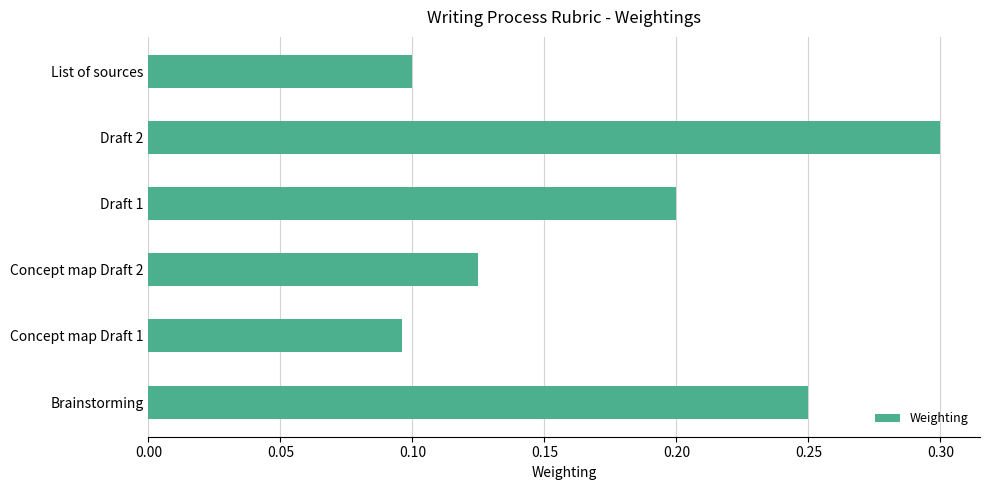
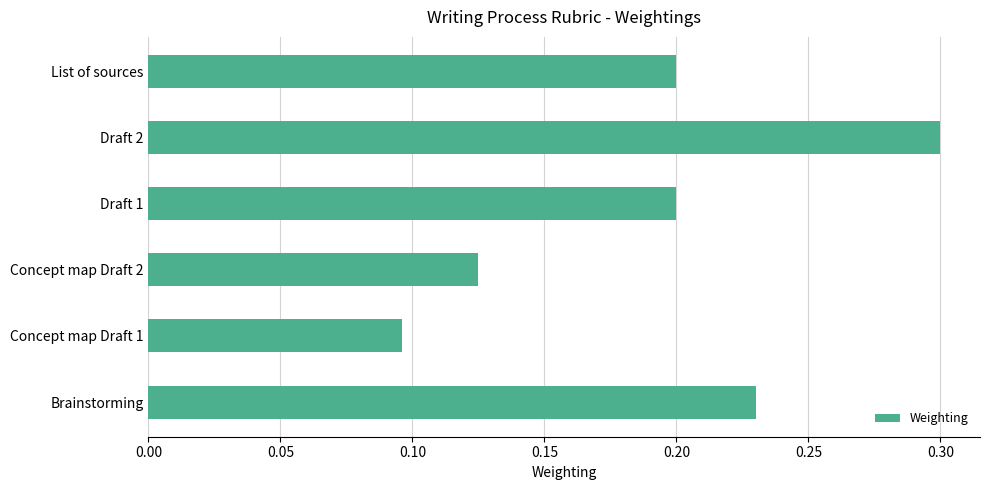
  {
-   "List of sources": 0.1,
+   "List of sources": 0.2,
    "Draft 2": 0.30,
    "Draft 1": 0.20,
    "Concept map Draft 2": 0.125,
    "Concept map Draft 1": 0.096,
-   "Brainstorming": 0.25
+   "Brainstorming": 0.23
  }
